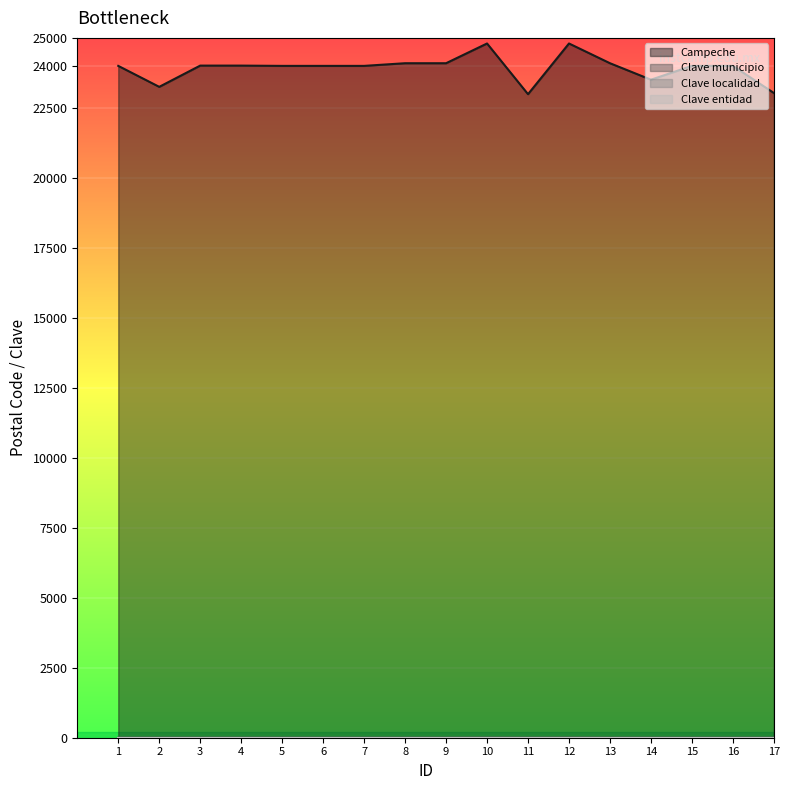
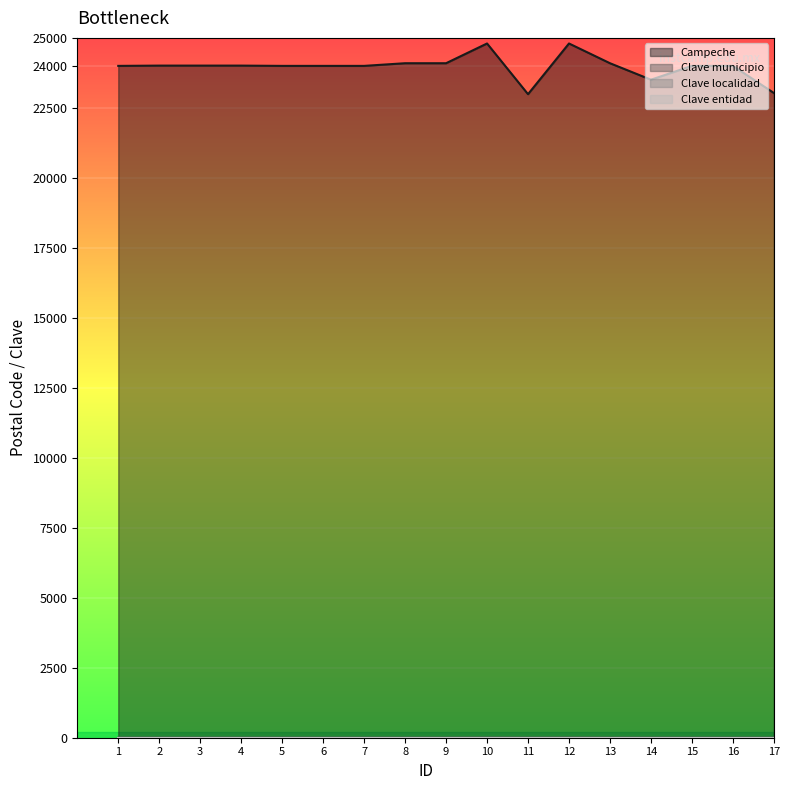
  {
    "Campeche": {
      "1": 24000,
-     "2": 23300,
+     "2": 24000,
      "3": 24000,
      "4": 24000,
      "5": 24000,
      "6": 24000,
      "7": 24000,
      "8": 24100,
      "9": 24100,
      "10": 24800,
      "11": 23000,
      "12": 24800,
      "13": 24100,
      "17": 23000
    }
  }
